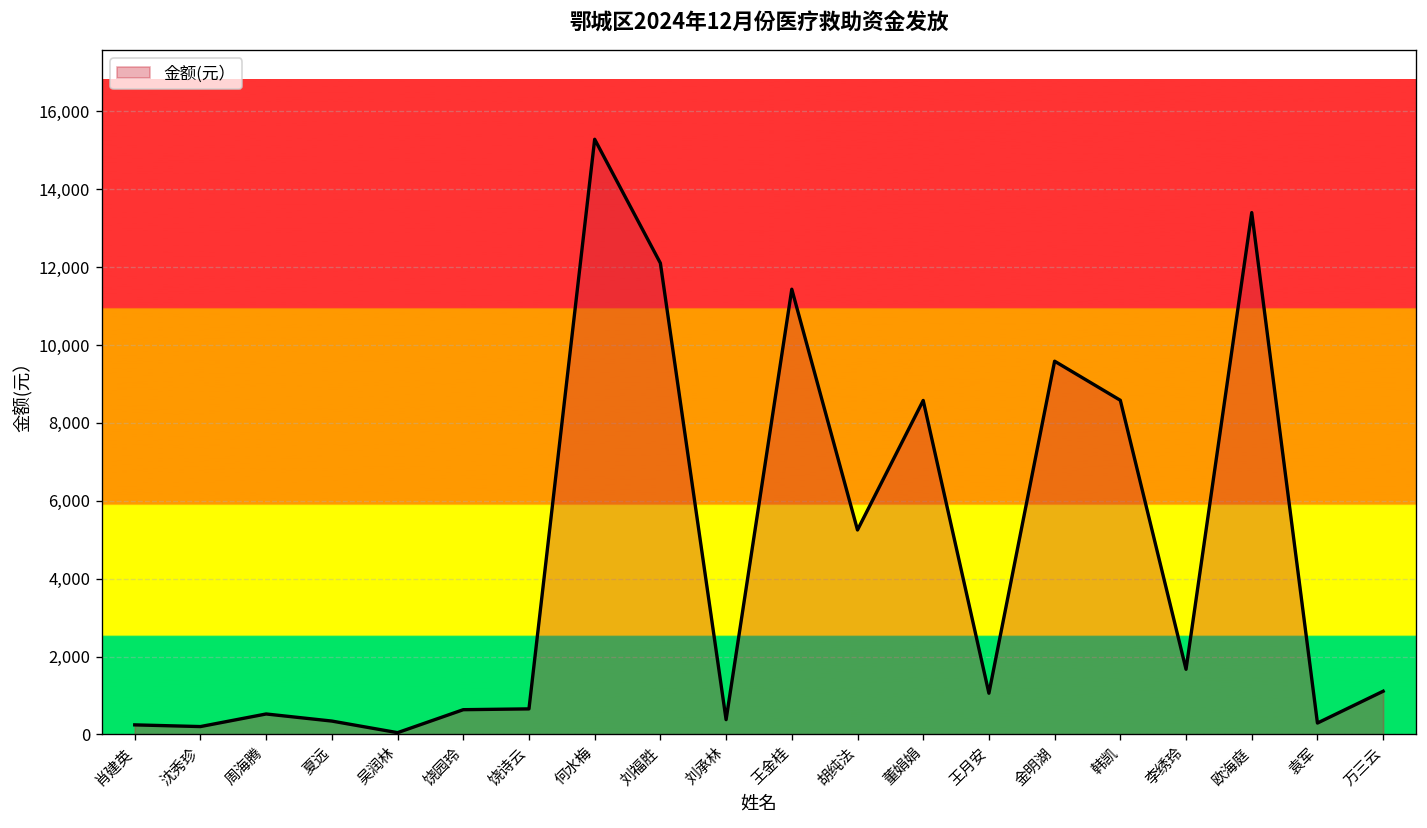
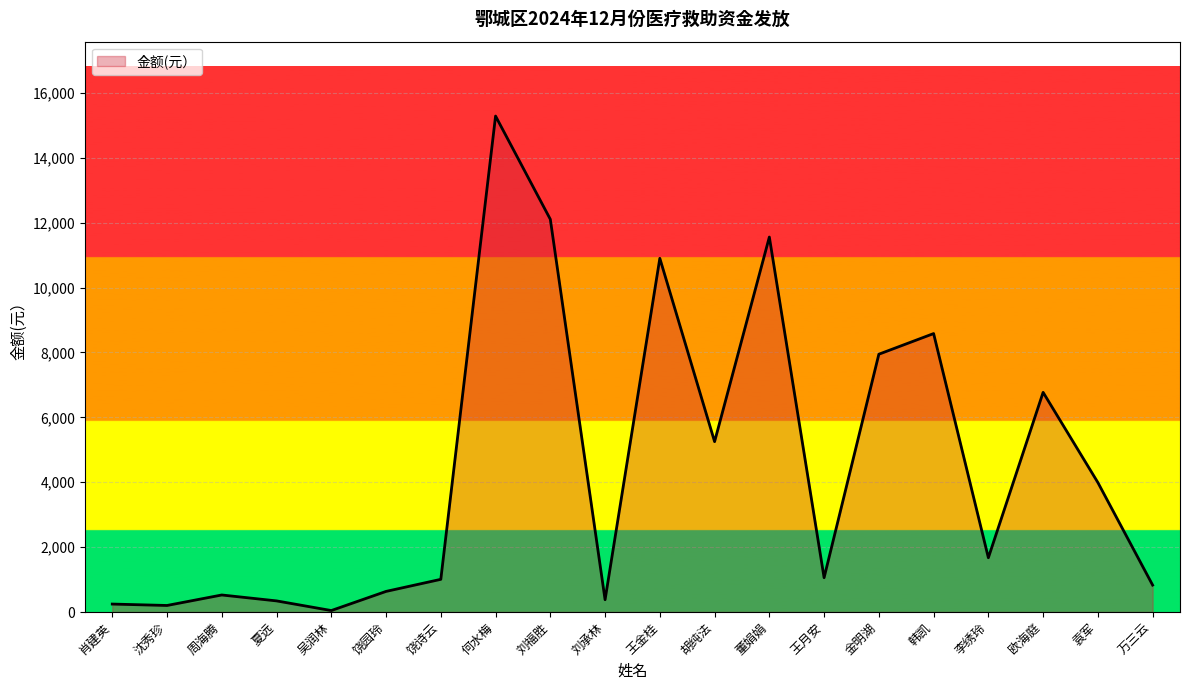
  {
    "肖建英": "200",
    "沈秀珍": "200",
    "周海腾": "500",
    "夏远": "300",
    "吴润林": "0",
    "饶园玲": "600",
-   "饶诗云": "700",
+   "饶诗云": "1,000",
    "何水梅": "15,300",
    "刘福胜": "12,100",
    "刘承林": "400",
-   "王金桂": "11,400",
+   "王金桂": "10,900",
    "胡纯法": "5,300",
-   "董娟娟": "8,600",
+   "董娟娟": "11,600",
    "王月安": "1,100",
-   "金明湖": "9,600",
+   "金明湖": "7,900",
    "韩凯": "8,600",
    "李绣玲": "1,700",
-   "欧海庭": "13,400",
-   "袁军": "300",
-   "万三云": "1,100"
+   "欧海庭": "6,800",
+   "袁军": "4,000",
+   "万三云": "800"
  }
